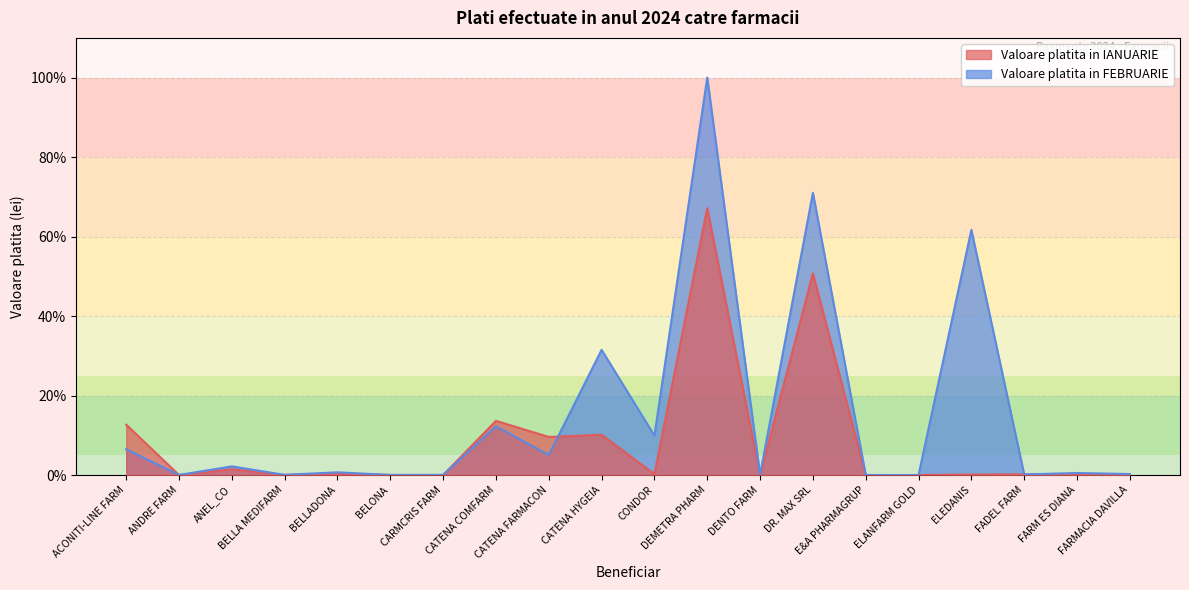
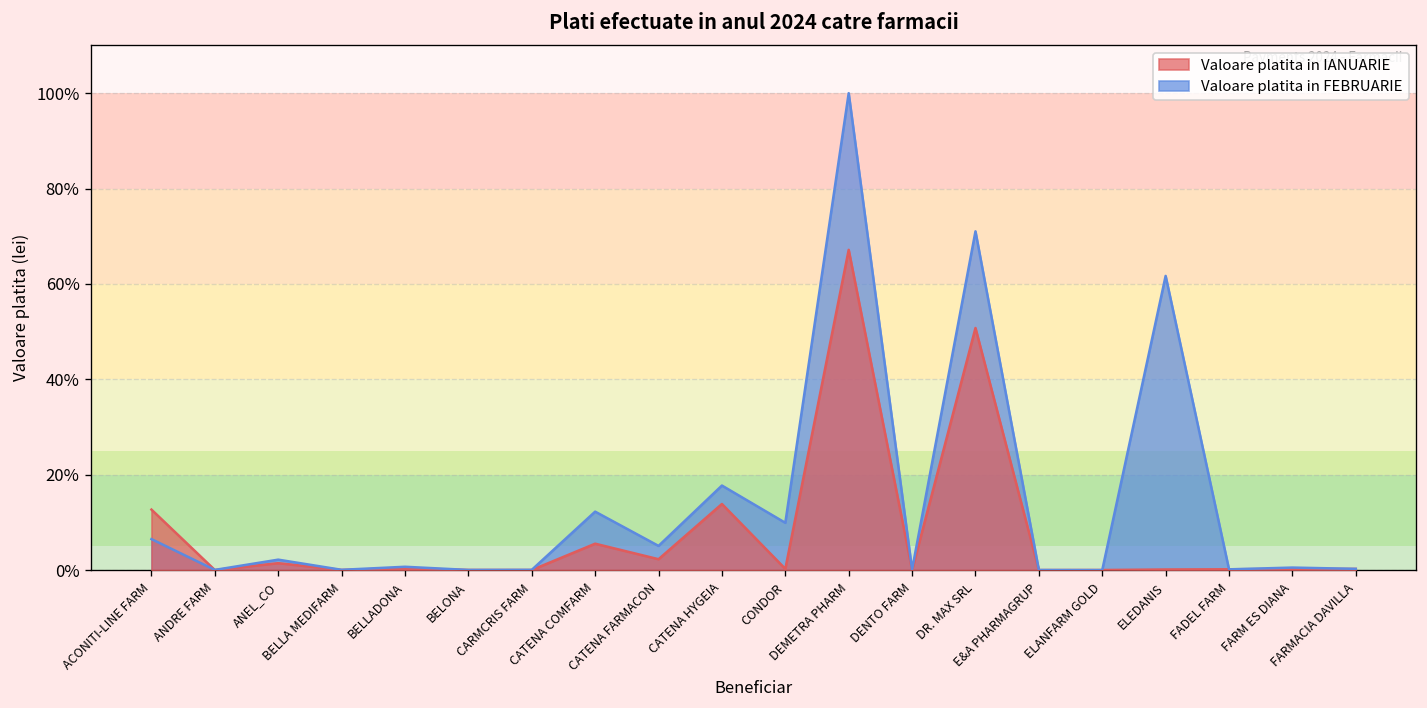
  {
    "Valoare platita in IANUARIE": {
      "ACONITI-LINE FARM": "13%",
      "ANEL_CO": "1%",
-     "CATENA COMFARM": "14%",
-     "CATENA FARMACON": "10%",
-     "CATENA HYGEIA": "10%",
+     "CATENA COMFARM": "6%",
+     "CATENA FARMACON": "2%",
+     "CATENA HYGEIA": "14%",
      "CONDOR": "0%",
      "DEMETRA PHARM": "67%",
      "DR. MAX SRL": "51%",
      "ELEDANIS": "0%"
    },
    "Valoare platita in FEBRUARIE": {
      "ACONITI-LINE FARM": "6%",
      "ANEL_CO": "2%",
      "CATENA COMFARM": "12%",
      "CATENA FARMACON": "5%",
-     "CATENA HYGEIA": "32%",
+     "CATENA HYGEIA": "18%",
      "CONDOR": "10%",
      "DEMETRA PHARM": "100%",
      "DR. MAX SRL": "71%",
      "ELEDANIS": "62%"
    }
  }
